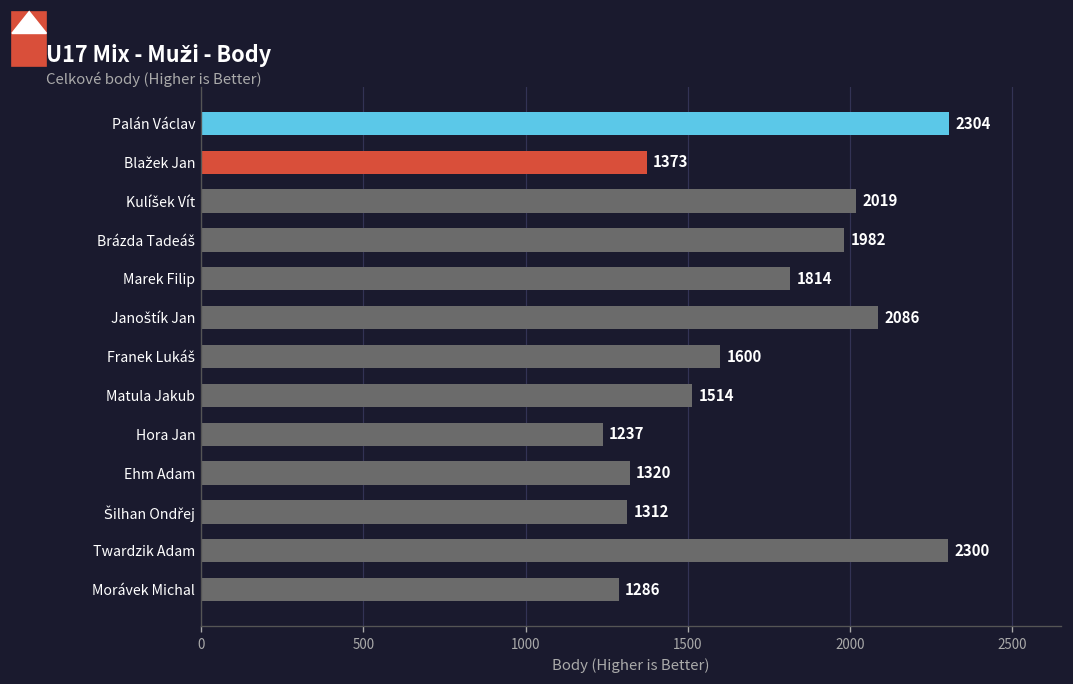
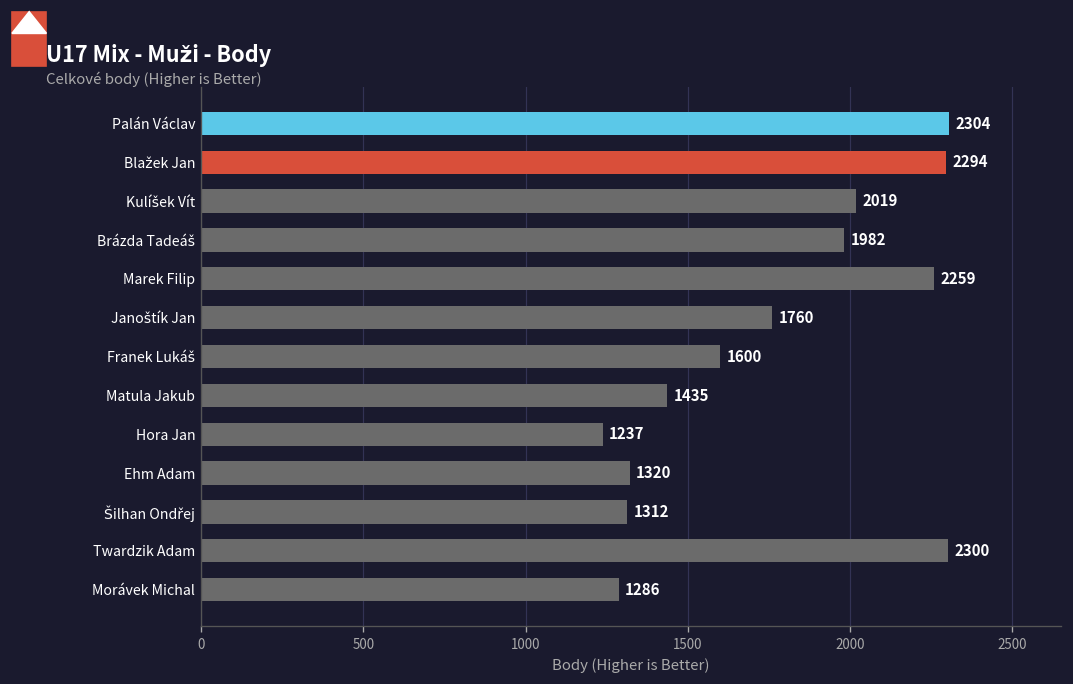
  {
    "Palán Václav": 2304,
-   "Blažek Jan": 1373,
+   "Blažek Jan": 2294,
    "Kulíšek Vít": 2019,
    "Brázda Tadeáš": 1982,
-   "Marek Filip": 1814,
-   "Janoštík Jan": 2086,
+   "Marek Filip": 2259,
+   "Janoštík Jan": 1760,
    "Franek Lukáš": 1600,
-   "Matula Jakub": 1514,
+   "Matula Jakub": 1435,
    "Hora Jan": 1237,
    "Ehm Adam": 1320,
    "Šilhan Ondřej": 1312,
    "Twardzik Adam": 2300,
    "Morávek Michal": 1286
  }
